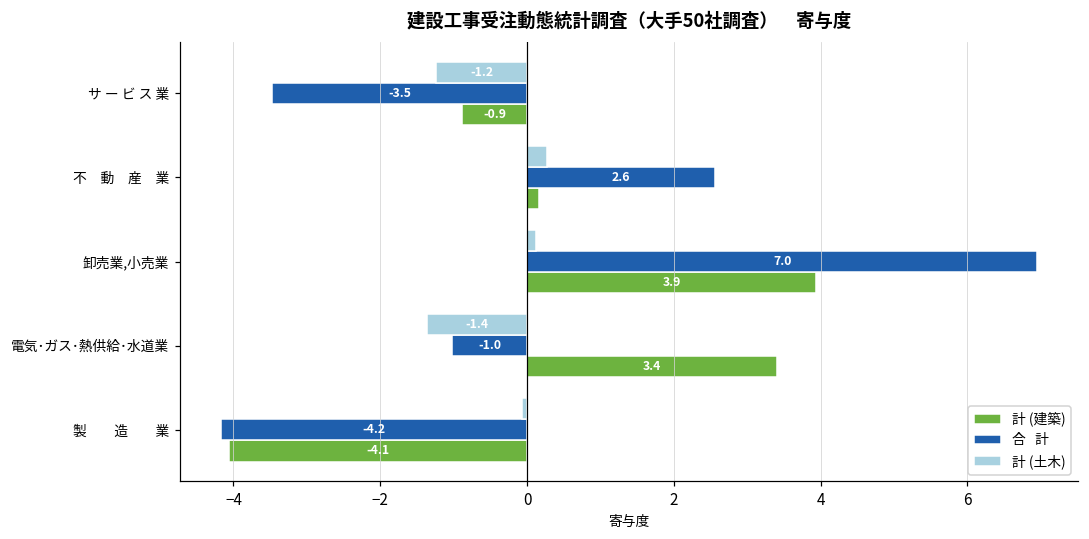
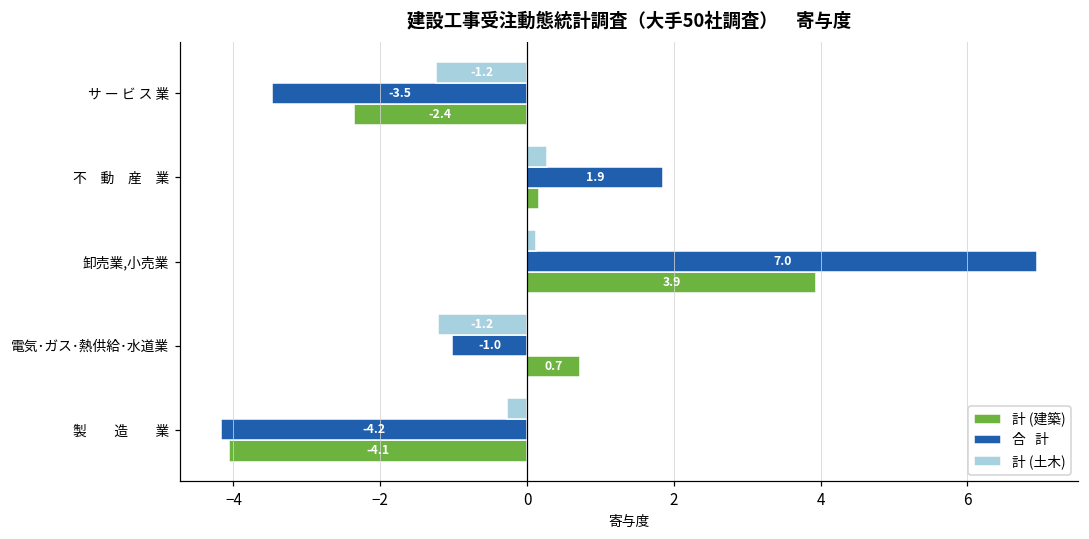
  {
    "計 (建築)": {
-     "サ ー ビ ス 業": -0.9,
+     "サ ー ビ ス 業": -2.4,
      "卸売業,小売業": 3.9,
-     "電気･ガス･熱供給･水道業": 3.4,
+     "電気･ガス･熱供給･水道業": 0.7,
      "製 造 業": -4.1
    },
    "合 計": {
      "サ ー ビ ス 業": -3.5,
-     "不 動 産 業": 2.6,
+     "不 動 産 業": 1.9,
      "卸売業,小売業": 7.0,
      "電気･ガス･熱供給･水道業": -1.0,
      "製 造 業": -4.2
    },
    "計 (土木)": {
      "サ ー ビ ス 業": -1.2,
-     "電気･ガス･熱供給･水道業": -1.4,
-     "製 造 業": -0.1
+     "電気･ガス･熱供給･水道業": -1.2,
+     "製 造 業": -0.3
    }
  }
